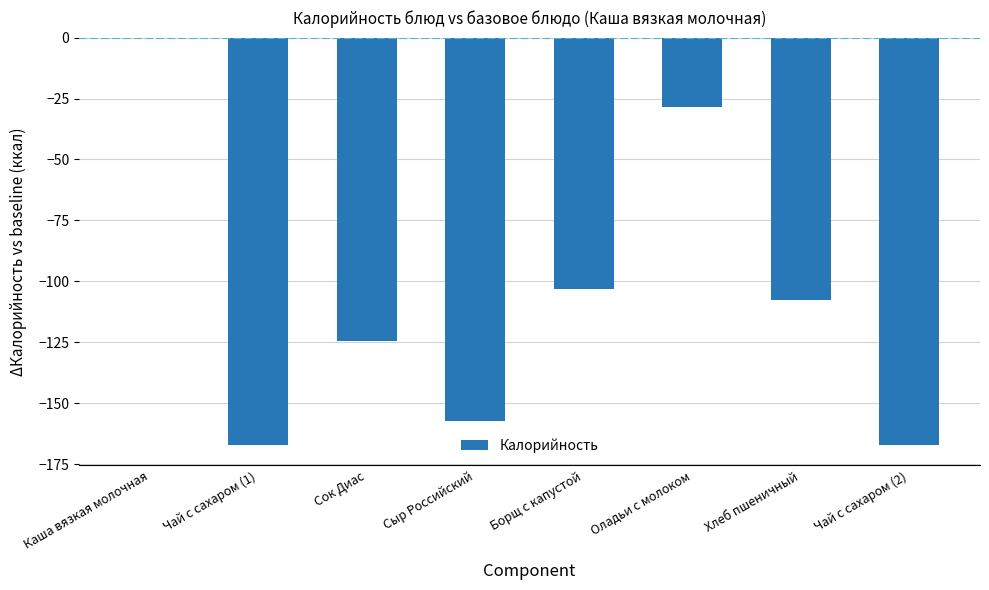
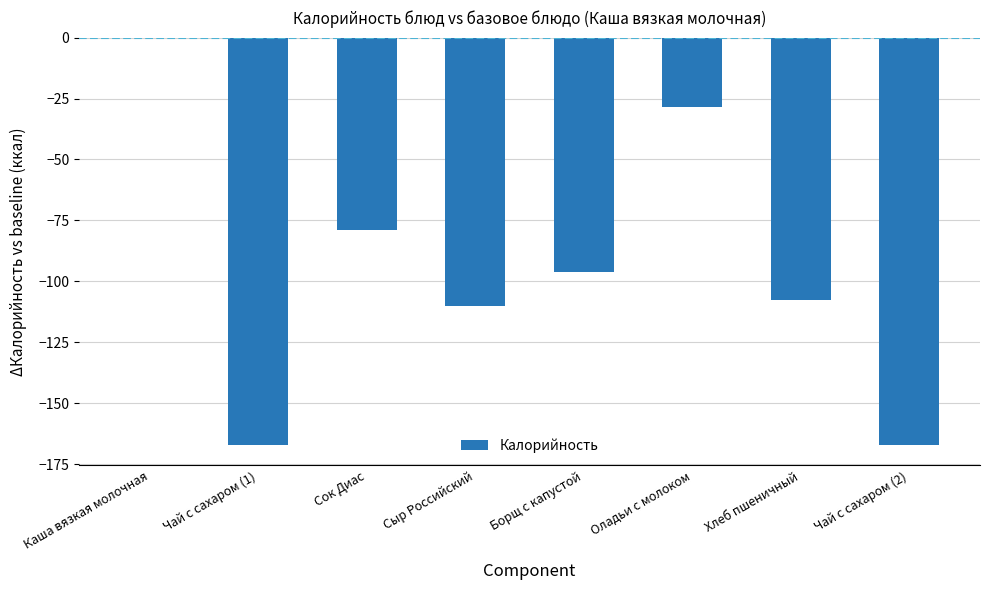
  {
    "Каша вязкая молочная": 0,
    "Чай с сахаром (1)": -167,
-   "Сок Диас": -125,
-   "Сыр Российский": -157,
-   "Борщ с капустой": -103,
+   "Сок Диас": -79,
+   "Сыр Российский": -110,
+   "Борщ с капустой": -96,
    "Оладьи с молоком": -29,
    "Хлеб пшеничный": -108,
    "Чай с сахаром (2)": -167
  }
